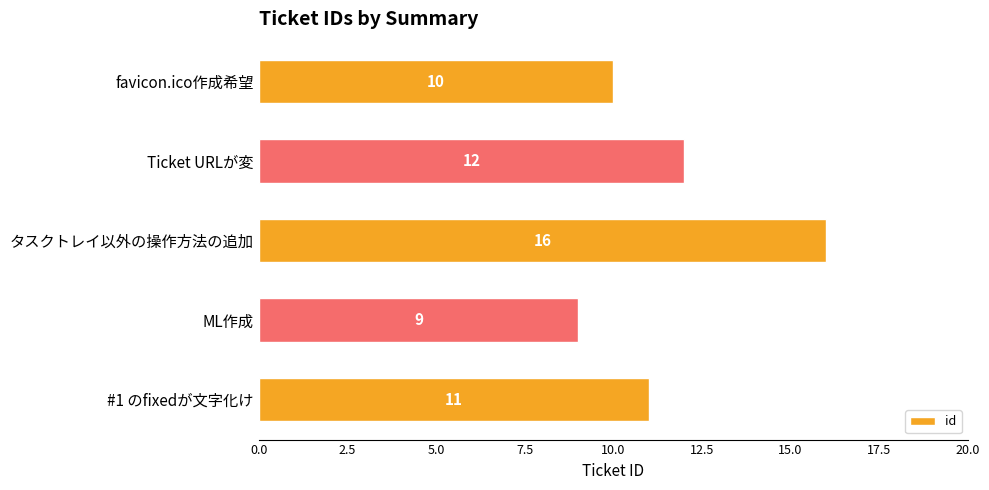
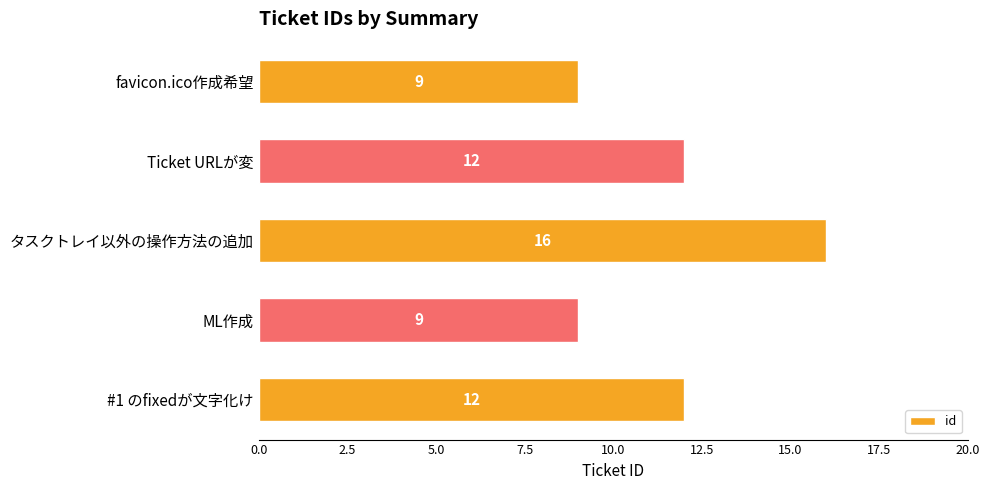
  {
-   "favicon.ico作成希望": 10,
+   "favicon.ico作成希望": 9,
    "Ticket URLが変": 12,
    "タスクトレイ以外の操作方法の追加": 16,
    "ML作成": 9,
-   "#1 のfixedが文字化け": 11
+   "#1 のfixedが文字化け": 12
  }
